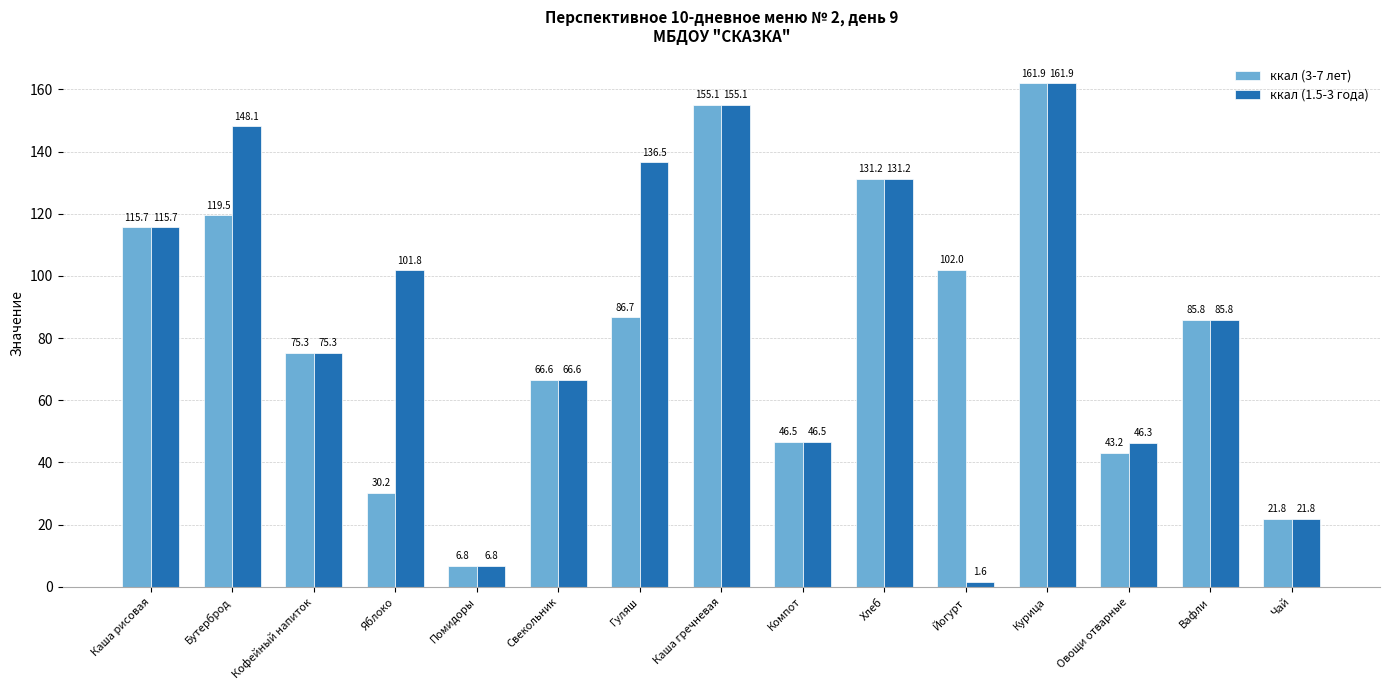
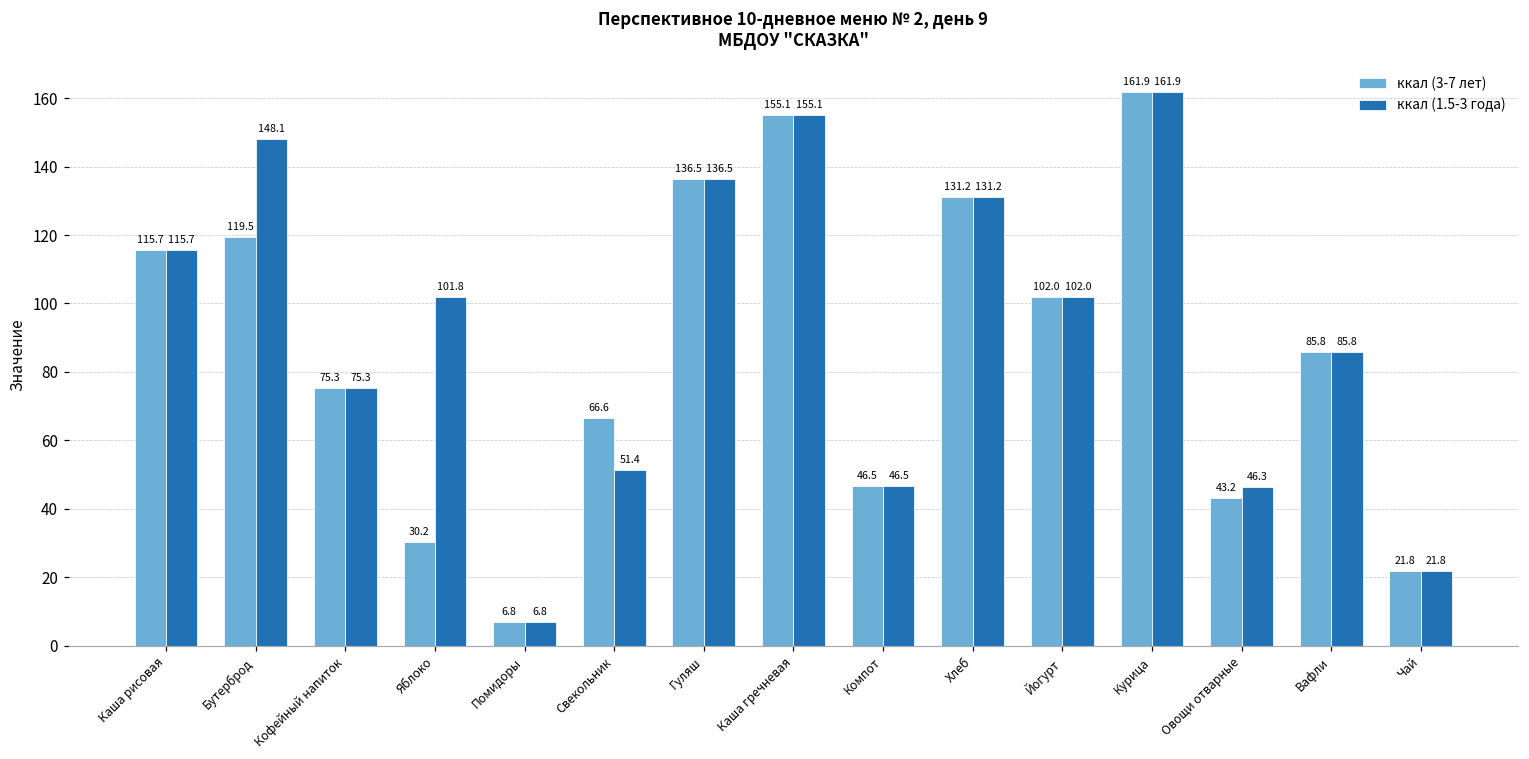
  {
    "ккал (3-7 лет)": {
      "Каша рисовая": 115.7,
      "Бутерброд": 119.5,
      "Кофейный напиток": 75.3,
      "Яблоко": 30.2,
      "Помидоры": 6.8,
      "Свекольник": 66.6,
-     "Гуляш": 86.7,
+     "Гуляш": 136.5,
      "Каша гречневая": 155.1,
      "Компот": 46.5,
      "Хлеб": 131.2,
      "Йогурт": 102.0,
      "Курица": 161.9,
      "Овощи отварные": 43.2,
      "Вафли": 85.8,
      "Чай": 21.8
    },
    "ккал (1.5-3 года)": {
      "Каша рисовая": 115.7,
      "Бутерброд": 148.1,
      "Кофейный напиток": 75.3,
      "Яблоко": 101.8,
      "Помидоры": 6.8,
-     "Свекольник": 66.6,
+     "Свекольник": 51.4,
      "Гуляш": 136.5,
      "Каша гречневая": 155.1,
      "Компот": 46.5,
      "Хлеб": 131.2,
-     "Йогурт": 1.6,
+     "Йогурт": 102.0,
      "Курица": 161.9,
      "Овощи отварные": 46.3,
      "Вафли": 85.8,
      "Чай": 21.8
    }
  }
